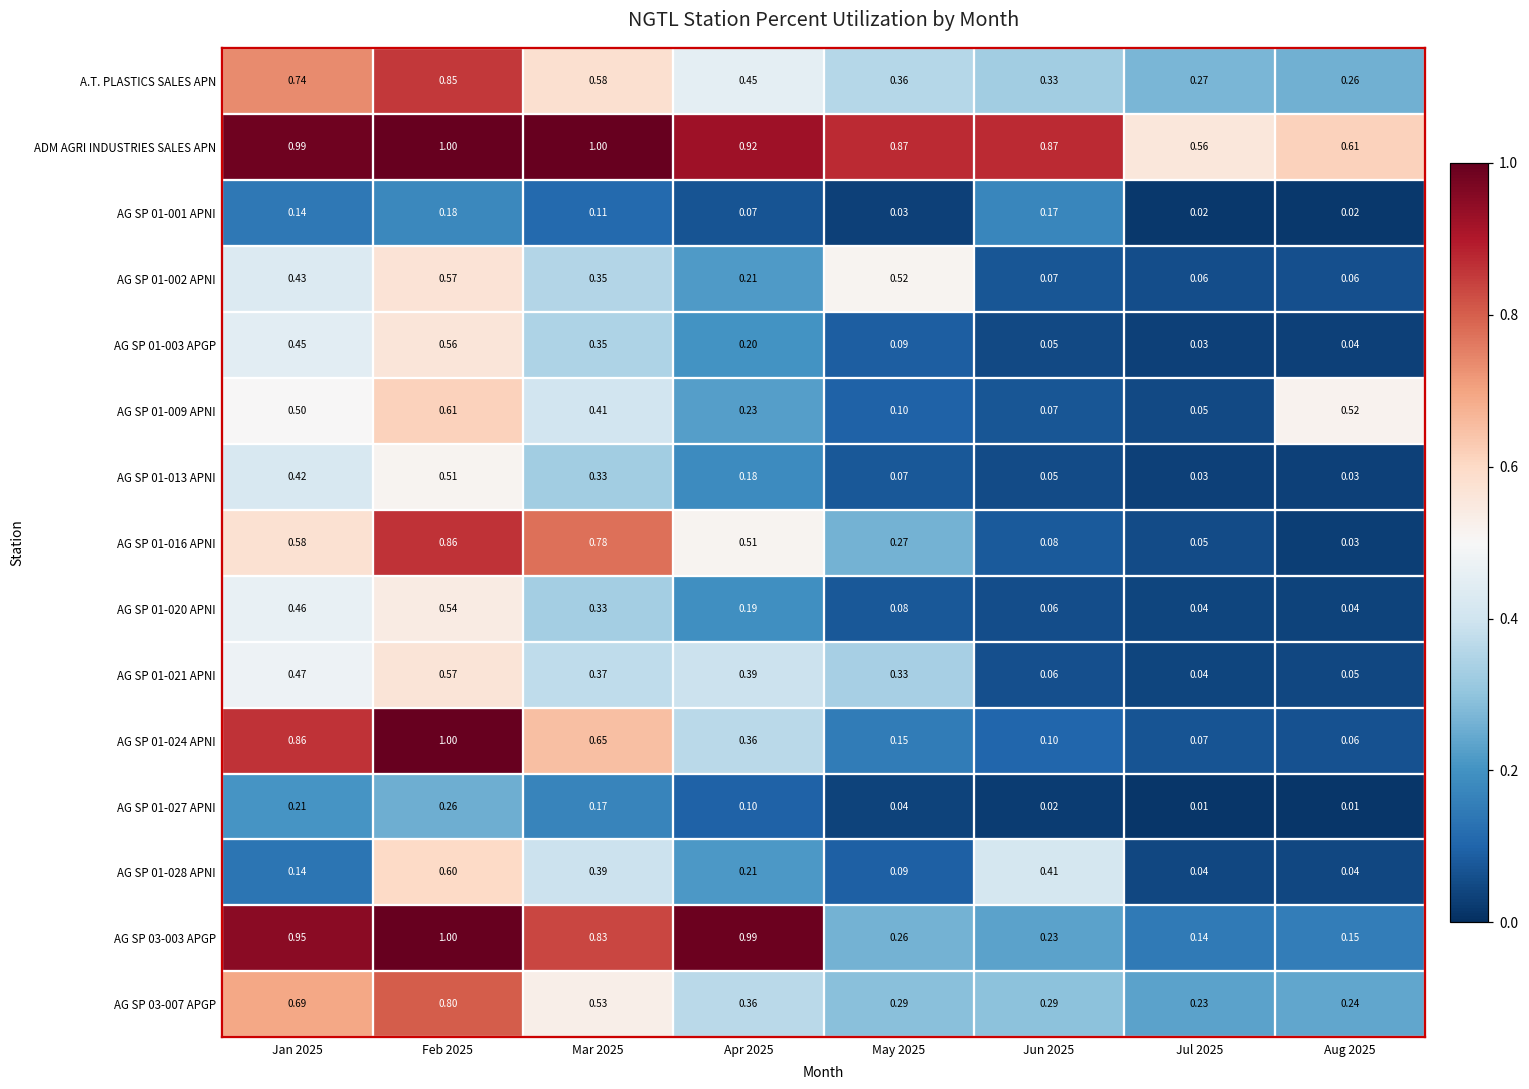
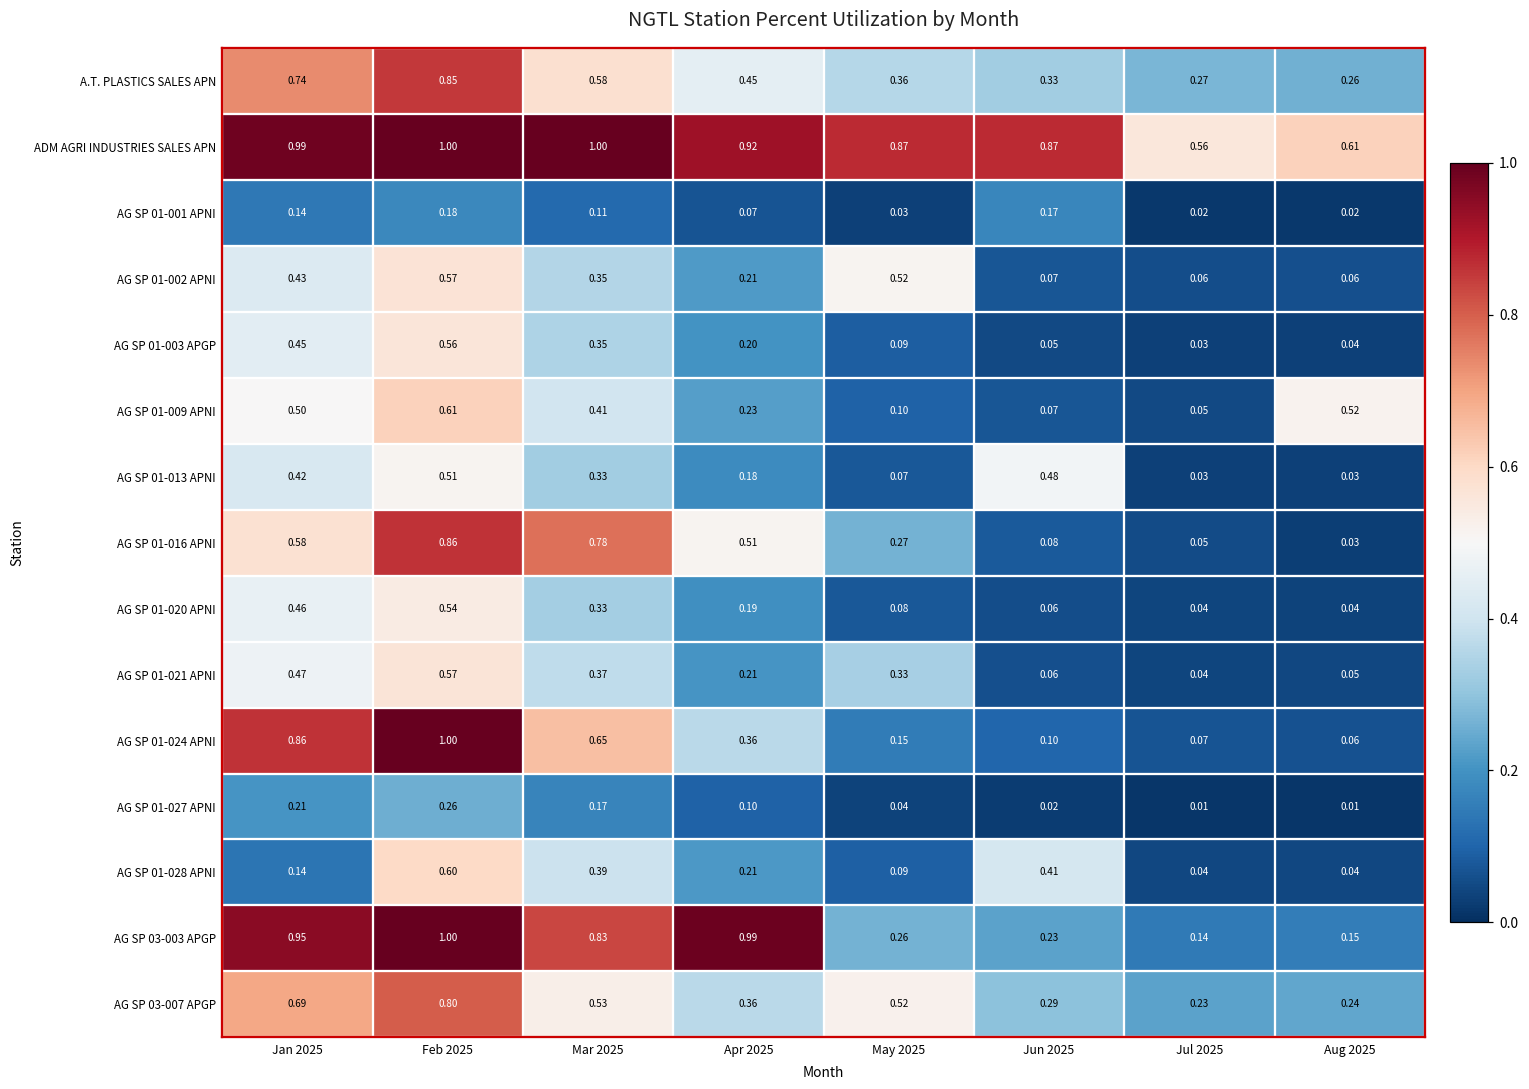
  {
    "A.T. PLASTICS SALES APN": {
      "Jan 2025": 0.74,
      "Feb 2025": 0.85,
      "Mar 2025": 0.58,
      "Apr 2025": 0.45,
      "May 2025": 0.36,
      "Jun 2025": 0.33,
      "Jul 2025": 0.27,
      "Aug 2025": 0.26
    },
    "ADM AGRI INDUSTRIES SALES APN": {
      "Jan 2025": 0.99,
      "Feb 2025": 1.00,
      "Mar 2025": 1.00,
      "Apr 2025": 0.92,
      "May 2025": 0.87,
      "Jun 2025": 0.87,
      "Jul 2025": 0.56,
      "Aug 2025": 0.61
    },
    "AG SP 01-001 APNI": {
      "Jan 2025": 0.14,
      "Feb 2025": 0.18,
      "Mar 2025": 0.11,
      "Apr 2025": 0.07,
      "May 2025": 0.03,
      "Jun 2025": 0.17,
      "Jul 2025": 0.02,
      "Aug 2025": 0.02
    },
    "AG SP 01-002 APNI": {
      "Jan 2025": 0.43,
      "Feb 2025": 0.57,
      "Mar 2025": 0.35,
      "Apr 2025": 0.21,
      "May 2025": 0.52,
      "Jun 2025": 0.07,
      "Jul 2025": 0.06,
      "Aug 2025": 0.06
    },
    "AG SP 01-003 APGP": {
      "Jan 2025": 0.45,
      "Feb 2025": 0.56,
      "Mar 2025": 0.35,
      "Apr 2025": 0.20,
      "May 2025": 0.09,
      "Jun 2025": 0.05,
      "Jul 2025": 0.03,
      "Aug 2025": 0.04
    },
    "AG SP 01-009 APNI": {
      "Jan 2025": 0.50,
      "Feb 2025": 0.61,
      "Mar 2025": 0.41,
      "Apr 2025": 0.23,
      "May 2025": 0.10,
      "Jun 2025": 0.07,
      "Jul 2025": 0.05,
      "Aug 2025": 0.52
    },
    "AG SP 01-013 APNI": {
      "Jan 2025": 0.42,
      "Feb 2025": 0.51,
      "Mar 2025": 0.33,
      "Apr 2025": 0.18,
      "May 2025": 0.07,
-     "Jun 2025": 0.05,
+     "Jun 2025": 0.48,
      "Jul 2025": 0.03,
      "Aug 2025": 0.03
    },
    "AG SP 01-016 APNI": {
      "Jan 2025": 0.58,
      "Feb 2025": 0.86,
      "Mar 2025": 0.78,
      "Apr 2025": 0.51,
      "May 2025": 0.27,
      "Jun 2025": 0.08,
      "Jul 2025": 0.05,
      "Aug 2025": 0.03
    },
    "AG SP 01-020 APNI": {
      "Jan 2025": 0.46,
      "Feb 2025": 0.54,
      "Mar 2025": 0.33,
      "Apr 2025": 0.19,
      "May 2025": 0.08,
      "Jun 2025": 0.06,
      "Jul 2025": 0.04,
      "Aug 2025": 0.04
    },
    "AG SP 01-021 APNI": {
      "Jan 2025": 0.47,
      "Feb 2025": 0.57,
      "Mar 2025": 0.37,
-     "Apr 2025": 0.39,
+     "Apr 2025": 0.21,
      "May 2025": 0.33,
      "Jun 2025": 0.06,
      "Jul 2025": 0.04,
      "Aug 2025": 0.05
    },
    "AG SP 01-024 APNI": {
      "Jan 2025": 0.86,
      "Feb 2025": 1.00,
      "Mar 2025": 0.65,
      "Apr 2025": 0.36,
      "May 2025": 0.15,
      "Jun 2025": 0.10,
      "Jul 2025": 0.07,
      "Aug 2025": 0.06
    },
    "AG SP 01-027 APNI": {
      "Jan 2025": 0.21,
      "Feb 2025": 0.26,
      "Mar 2025": 0.17,
      "Apr 2025": 0.10,
      "May 2025": 0.04,
      "Jun 2025": 0.02,
      "Jul 2025": 0.01,
      "Aug 2025": 0.01
    },
    "AG SP 01-028 APNI": {
      "Jan 2025": 0.14,
      "Feb 2025": 0.60,
      "Mar 2025": 0.39,
      "Apr 2025": 0.21,
      "May 2025": 0.09,
      "Jun 2025": 0.41,
      "Jul 2025": 0.04,
      "Aug 2025": 0.04
    },
    "AG SP 03-003 APGP": {
      "Jan 2025": 0.95,
      "Feb 2025": 1.00,
      "Mar 2025": 0.83,
      "Apr 2025": 0.99,
      "May 2025": 0.26,
      "Jun 2025": 0.23,
      "Jul 2025": 0.14,
      "Aug 2025": 0.15
    },
    "AG SP 03-007 APGP": {
      "Jan 2025": 0.69,
      "Feb 2025": 0.80,
      "Mar 2025": 0.53,
      "Apr 2025": 0.36,
-     "May 2025": 0.29,
+     "May 2025": 0.52,
      "Jun 2025": 0.29,
      "Jul 2025": 0.23,
      "Aug 2025": 0.24
    }
  }
